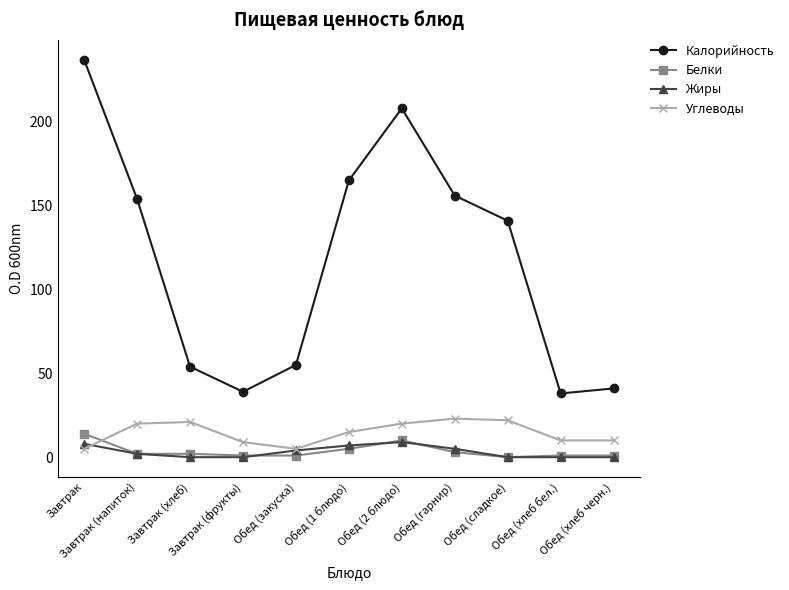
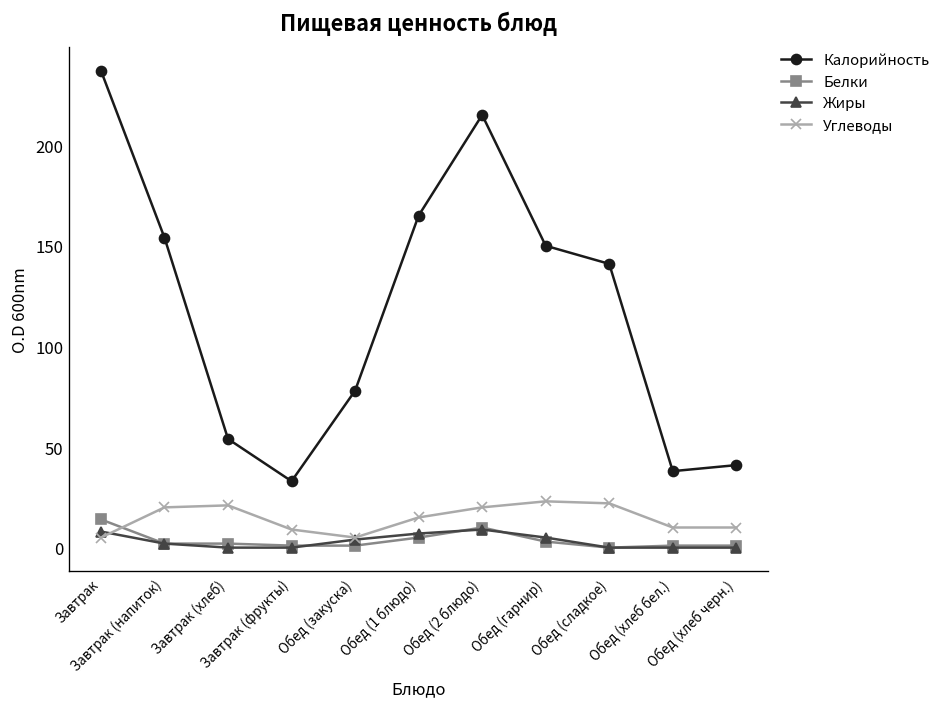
  {
    "Калорийность": {
      "Завтрак": 237,
      "Завтрак (напиток)": 154,
      "Завтрак (хлеб)": 54,
-     "Завтрак (фрукты)": 39,
-     "Обед (закуска)": 55,
+     "Завтрак (фрукты)": 33,
+     "Обед (закуска)": 78,
      "Обед (1 блюдо)": 165,
-     "Обед (2 блюдо)": 208,
-     "Обед (гарнир)": 156,
+     "Обед (2 блюдо)": 215,
+     "Обед (гарнир)": 150,
      "Обед (сладкое)": 141,
      "Обед (хлеб бел.)": 38,
      "Обед (хлеб черн.)": 41
    },
    "Жиры": {
      "Завтрак": 8,
      "Завтрак (хлеб)": 0,
      "Обед (1 блюдо)": 7,
      "Обед (гарнир)": 5
    }
  }
